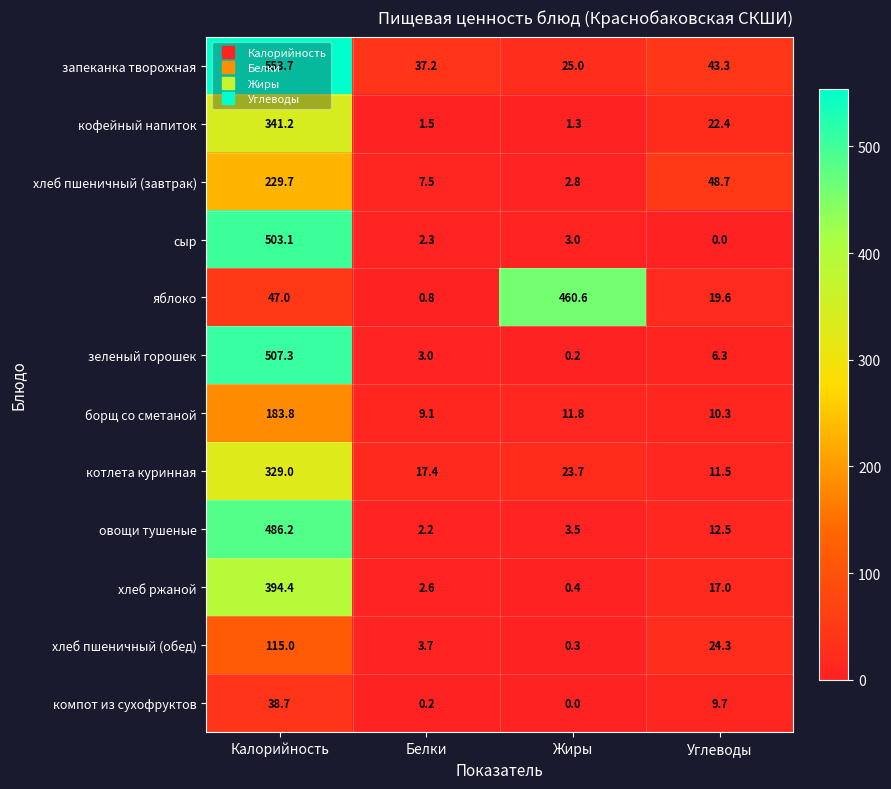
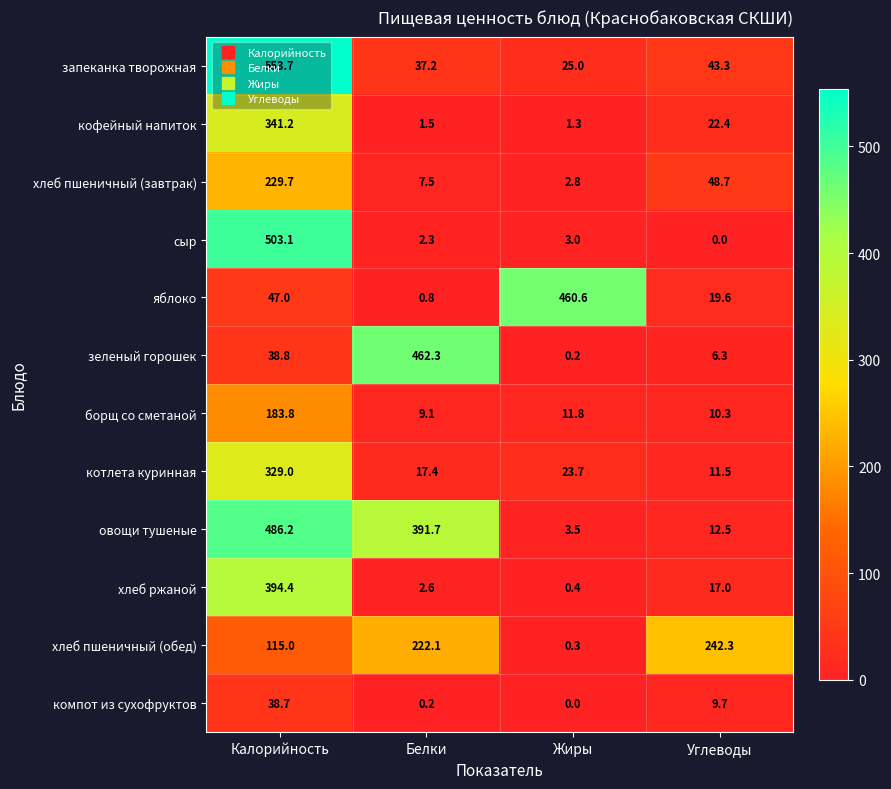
  {
    "запеканка творожная": {
      "Белки": 37.2,
      "Жиры": 25.0,
      "Углеводы": 43.3
    },
    "кофейный напиток": {
      "Калорийность": 341.2,
      "Белки": 1.5,
      "Жиры": 1.3,
      "Углеводы": 22.4
    },
    "хлеб пшеничный (завтрак)": {
      "Калорийность": 229.7,
      "Белки": 7.5,
      "Жиры": 2.8,
      "Углеводы": 48.7
    },
    "сыр": {
      "Калорийность": 503.1,
      "Белки": 2.3,
      "Жиры": 3.0,
      "Углеводы": 0.0
    },
    "яблоко": {
      "Калорийность": 47.0,
      "Белки": 0.8,
      "Жиры": 460.6,
      "Углеводы": 19.6
    },
    "зеленый горошек": {
-     "Калорийность": 507.3,
-     "Белки": 3.0,
+     "Калорийность": 38.8,
+     "Белки": 462.3,
      "Жиры": 0.2,
      "Углеводы": 6.3
    },
    "борщ со сметаной": {
      "Калорийность": 183.8,
      "Белки": 9.1,
      "Жиры": 11.8,
      "Углеводы": 10.3
    },
    "котлета куринная": {
      "Калорийность": 329.0,
      "Белки": 17.4,
      "Жиры": 23.7,
      "Углеводы": 11.5
    },
    "овощи тушеные": {
      "Калорийность": 486.2,
-     "Белки": 2.2,
+     "Белки": 391.7,
      "Жиры": 3.5,
      "Углеводы": 12.5
    },
    "хлеб ржаной": {
      "Калорийность": 394.4,
      "Белки": 2.6,
      "Жиры": 0.4,
      "Углеводы": 17.0
    },
    "хлеб пшеничный (обед)": {
      "Калорийность": 115.0,
-     "Белки": 3.7,
+     "Белки": 222.1,
      "Жиры": 0.3,
-     "Углеводы": 24.3
+     "Углеводы": 242.3
    },
    "компот из сухофруктов": {
      "Калорийность": 38.7,
      "Белки": 0.2,
      "Жиры": 0.0,
      "Углеводы": 9.7
    }
  }
